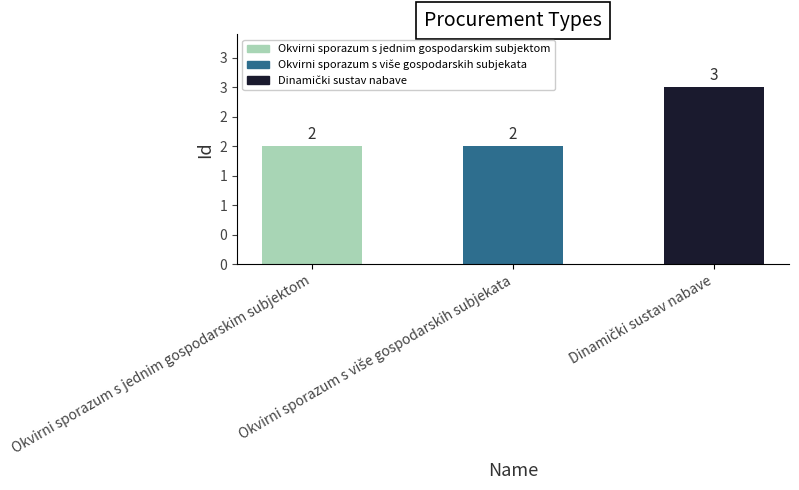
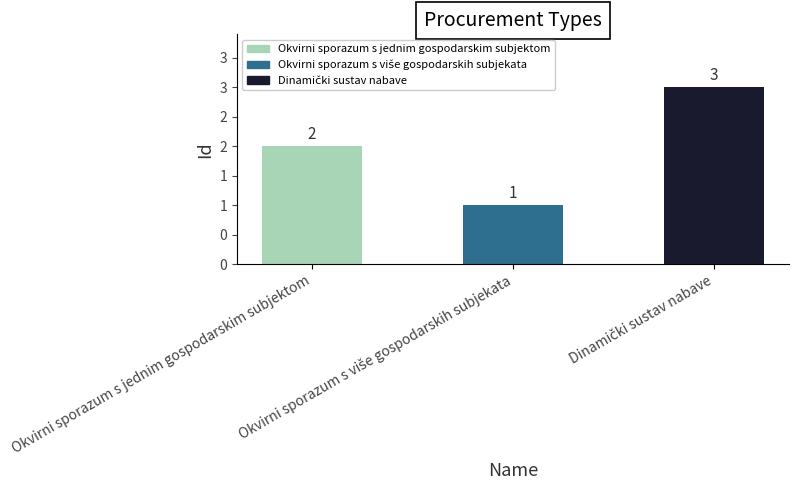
  {
    "Okvirni sporazum s jednim gospodarskim subjektom": 2,
-   "Okvirni sporazum s više gospodarskih subjekata": 2,
+   "Okvirni sporazum s više gospodarskih subjekata": 1,
    "Dinamički sustav nabave": 3
  }
